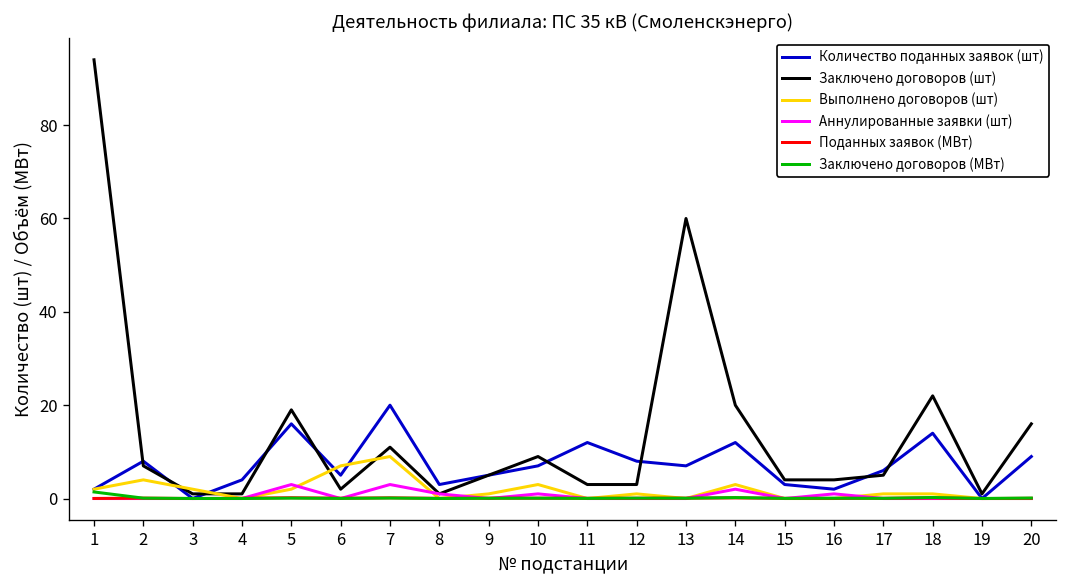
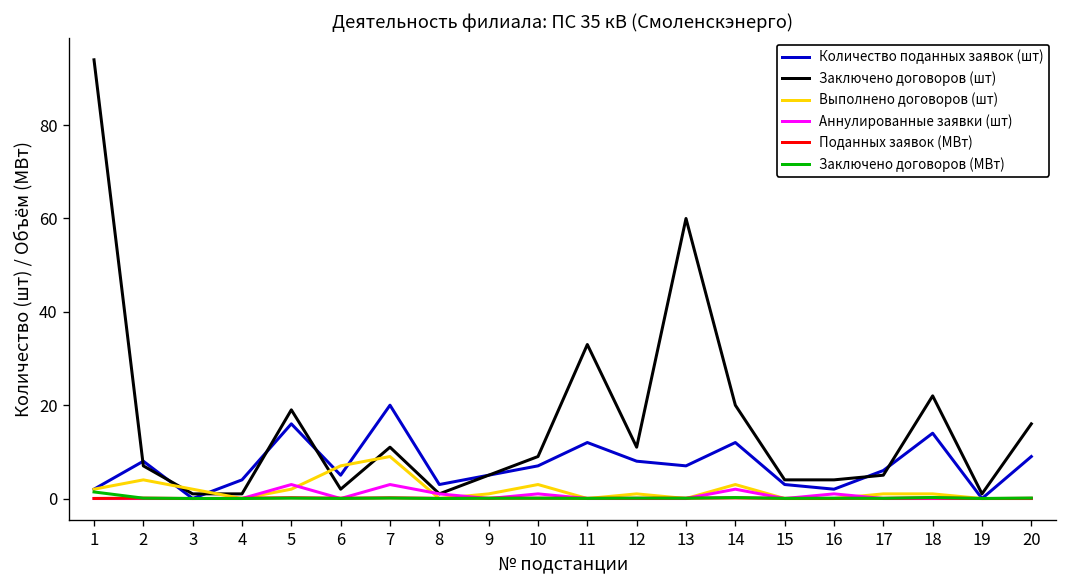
  {
    "Количество поданных заявок (шт)": {
      "2": 8,
      "4": 4,
      "5": 16,
      "6": 5,
      "7": 20,
      "8": 3,
      "10": 7,
      "11": 12,
      "12": 8,
      "13": 7,
      "14": 12,
      "15": 3,
      "16": 2,
      "17": 6,
      "18": 14,
      "20": 9
    },
    "Заключено договоров (шт)": {
      "1": 94,
      "2": 7,
      "3": 1,
      "4": 1,
      "5": 19,
      "6": 2,
      "7": 11,
      "10": 9,
-     "11": 3,
-     "12": 3,
+     "11": 33,
+     "12": 11,
      "13": 60,
      "14": 20,
      "15": 4,
      "16": 4,
      "17": 5,
      "18": 22,
      "19": 1,
      "20": 16
    },
    "Выполнено договоров (шт)": {
      "2": 4,
      "3": 2,
      "5": 2,
      "6": 7,
      "7": 9,
      "9": 1,
      "10": 3,
      "12": 1,
      "14": 3,
      "17": 1,
      "18": 1
    },
    "Аннулированные заявки (шт)": {
      "5": 3,
      "7": 3,
      "10": 1,
      "14": 2,
      "16": 1
    }
  }
